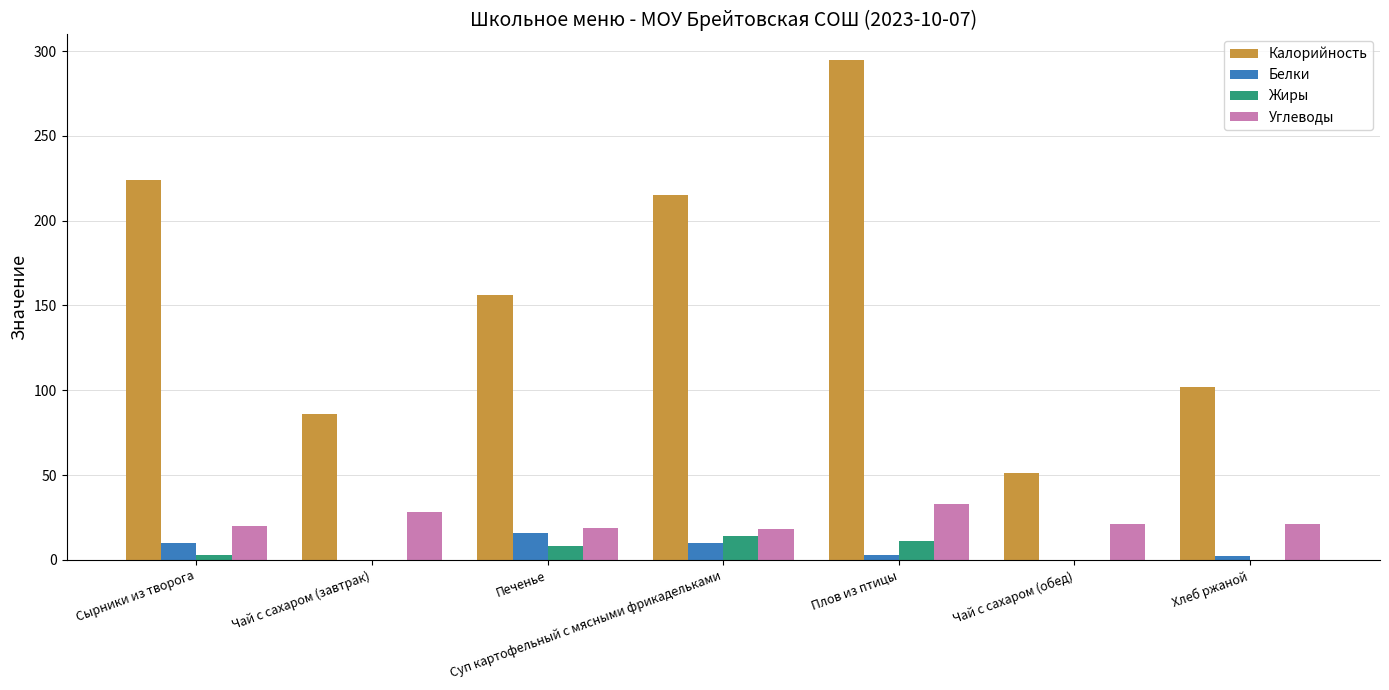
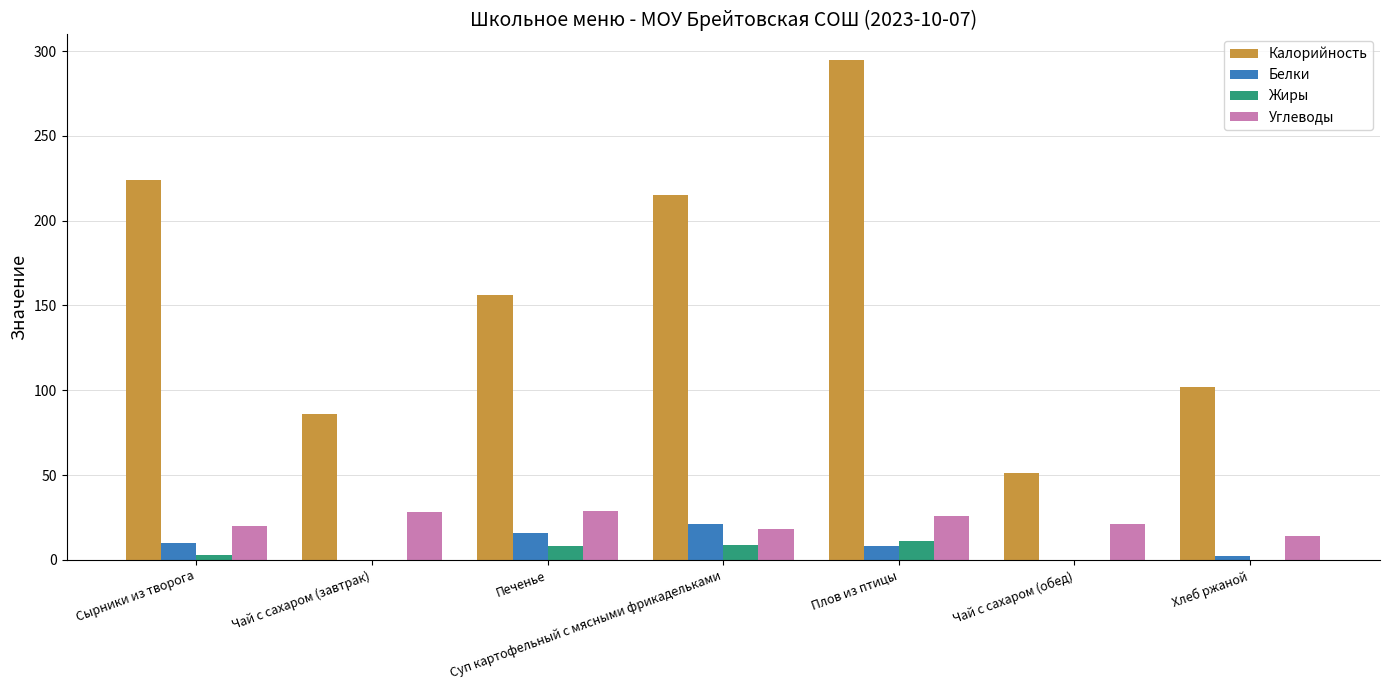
  {
    "Калорийность": {
      "Сырники из творога": 224,
      "Чай с сахаром (завтрак)": 86,
      "Печенье": 156,
      "Суп картофельный с мясными фрикадельками": 215,
      "Плов из птицы": 295,
      "Чай с сахаром (обед)": 51,
      "Хлеб ржаной": 102
    },
    "Белки": {
      "Сырники из творога": 10,
      "Чай с сахаром (завтрак)": 0,
      "Печенье": 16,
-     "Суп картофельный с мясными фрикадельками": 10,
-     "Плов из птицы": 3,
+     "Суп картофельный с мясными фрикадельками": 21,
+     "Плов из птицы": 8,
      "Чай с сахаром (обед)": 0,
      "Хлеб ржаной": 2
    },
    "Жиры": {
      "Сырники из творога": 3,
      "Чай с сахаром (завтрак)": 0,
      "Печенье": 8,
-     "Суп картофельный с мясными фрикадельками": 14,
+     "Суп картофельный с мясными фрикадельками": 9,
      "Плов из птицы": 11,
      "Чай с сахаром (обед)": 0,
      "Хлеб ржаной": 0
    },
    "Углеводы": {
      "Сырники из творога": 20,
      "Чай с сахаром (завтрак)": 28,
-     "Печенье": 19,
+     "Печенье": 29,
      "Суп картофельный с мясными фрикадельками": 18,
-     "Плов из птицы": 33,
+     "Плов из птицы": 26,
      "Чай с сахаром (обед)": 21,
-     "Хлеб ржаной": 21
+     "Хлеб ржаной": 14
    }
  }
